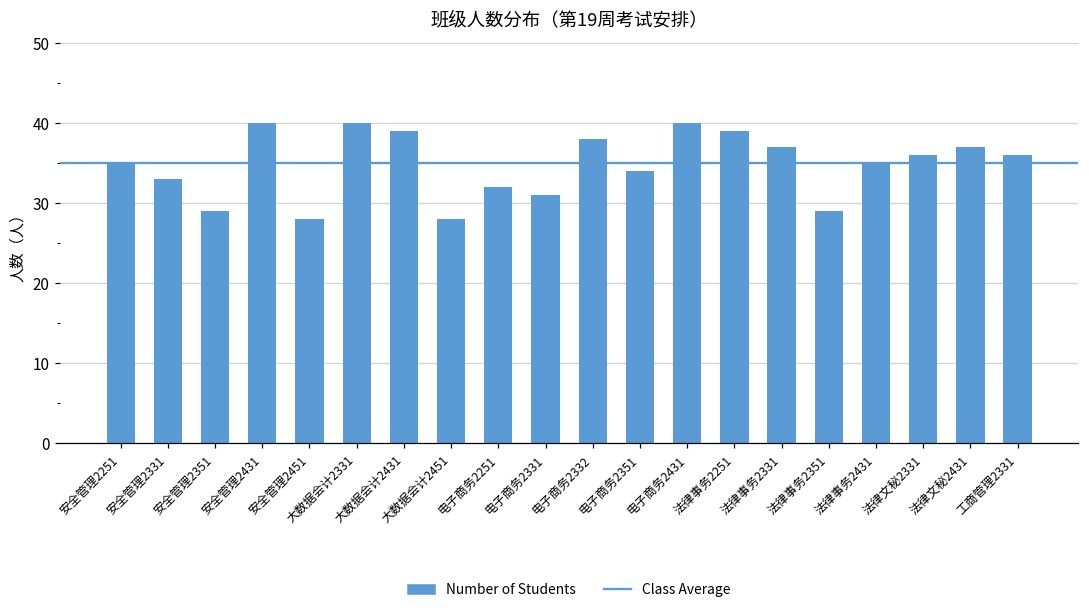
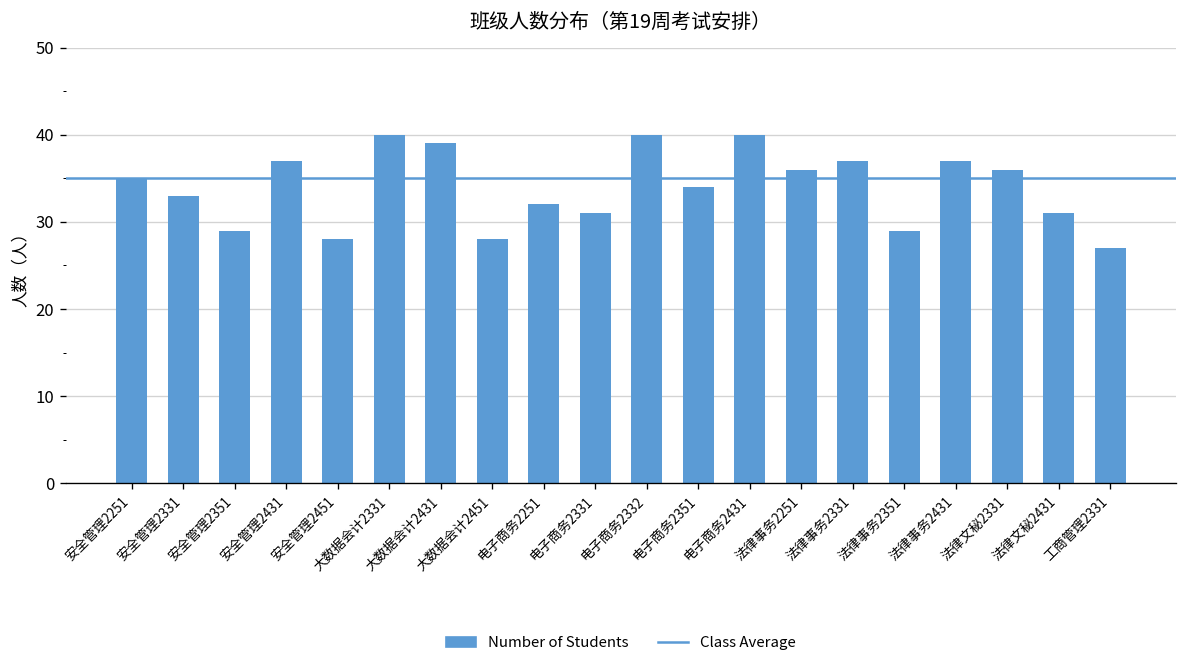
  {
    "安全管理2251": 35,
    "安全管理2331": 33,
    "安全管理2351": 29,
-   "安全管理2431": 40,
+   "安全管理2431": 37,
    "安全管理2451": 28,
    "大数据会计2331": 40,
    "大数据会计2431": 39,
    "大数据会计2451": 28,
    "电子商务2251": 32,
    "电子商务2331": 31,
-   "电子商务2332": 38,
+   "电子商务2332": 40,
    "电子商务2351": 34,
    "电子商务2431": 40,
-   "法律事务2251": 39,
+   "法律事务2251": 36,
    "法律事务2331": 37,
    "法律事务2351": 29,
-   "法律事务2431": 35,
+   "法律事务2431": 37,
    "法律文秘2331": 36,
-   "法律文秘2431": 37,
-   "工商管理2331": 36
+   "法律文秘2431": 31,
+   "工商管理2331": 27
  }
